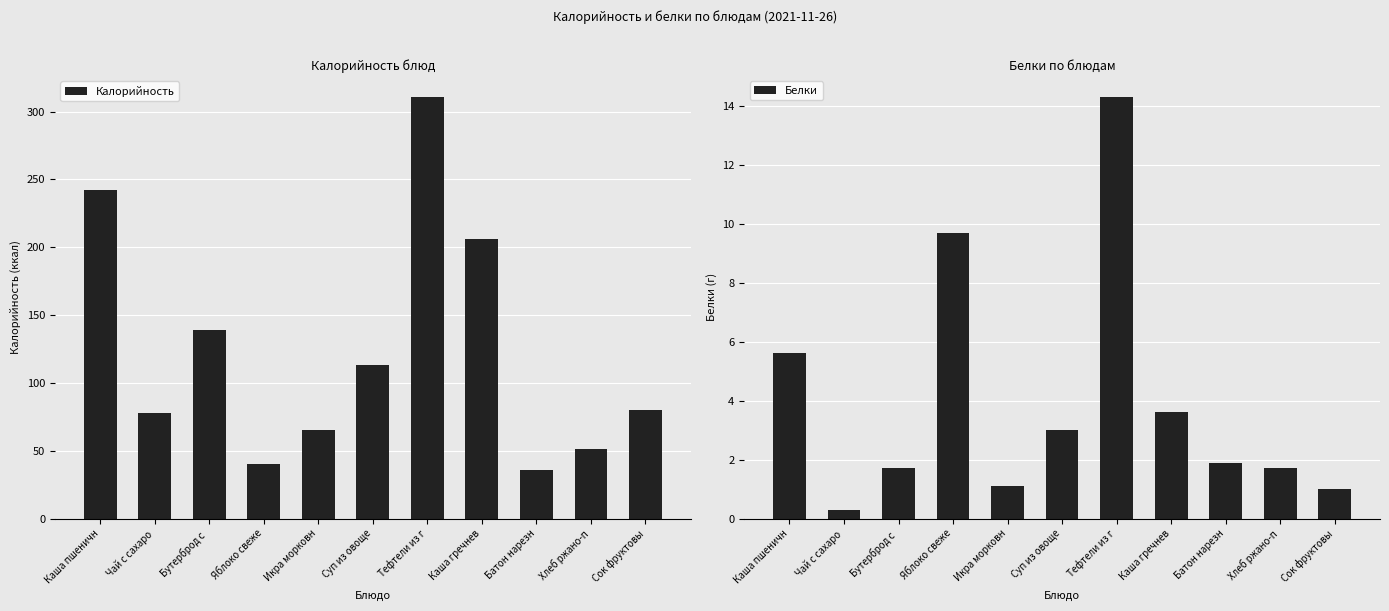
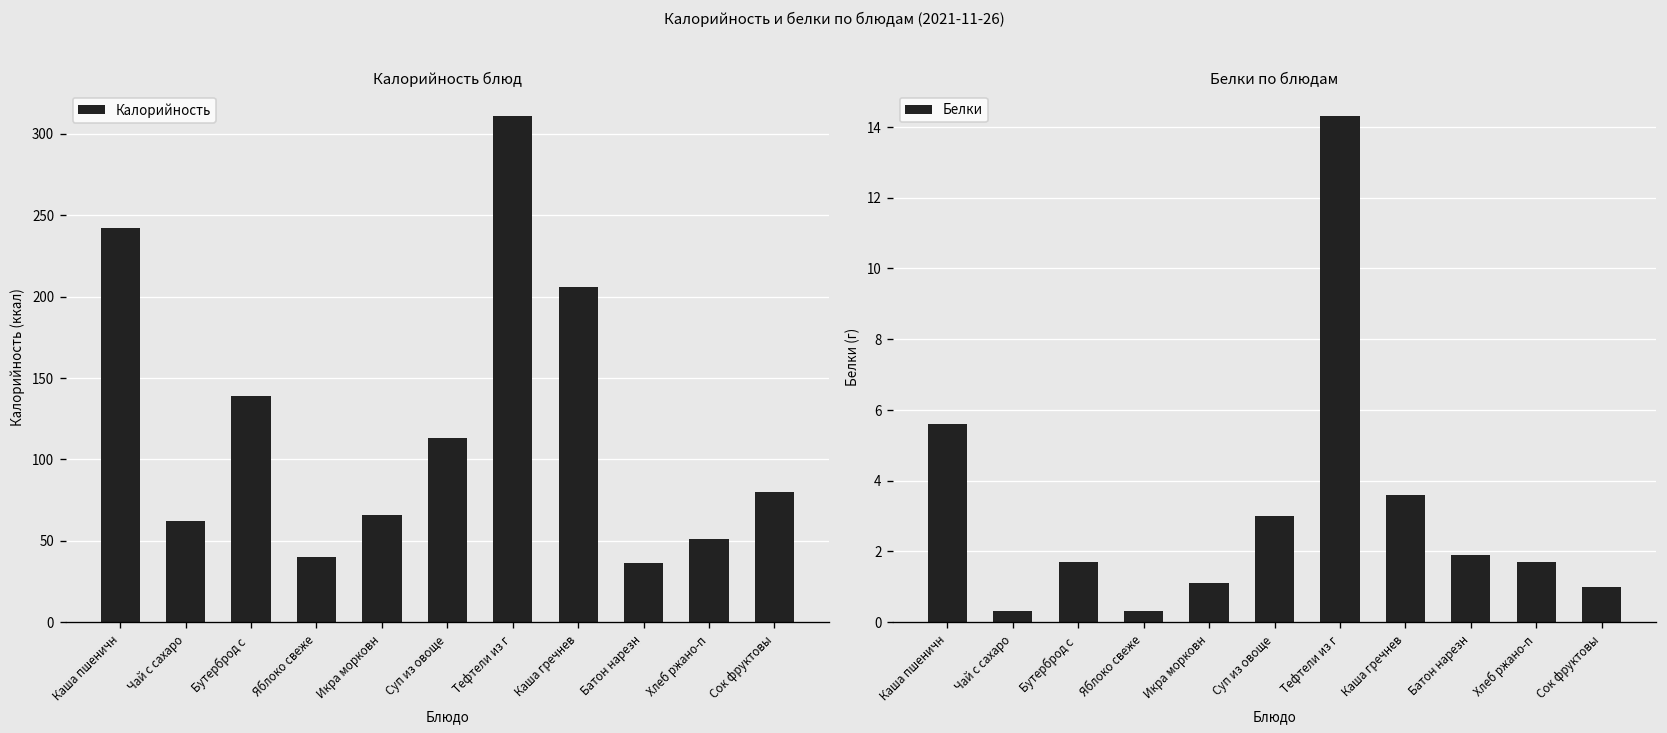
  {
    "Калорийность блюд": {
      "Каша пшеничн": 242,
-     "Чай с сахаро": 78,
+     "Чай с сахаро": 62,
      "Бутерброд с": 139,
      "Яблоко свеже": 40,
      "Икра морковн": 66,
      "Суп из овоще": 113,
      "Тефтели из г": 311,
      "Каша гречнев": 206,
      "Батон нарезн": 36,
      "Хлеб ржано-п": 51,
      "Сок фруктовы": 80
    },
    "Белки по блюдам": {
      "Каша пшеничн": 5.6,
      "Чай с сахаро": 0.3,
      "Бутерброд с": 1.7,
-     "Яблоко свеже": 9.7,
+     "Яблоко свеже": 0.3,
      "Икра морковн": 1.1,
      "Суп из овоще": 3.0,
      "Тефтели из г": 14.3,
      "Каша гречнев": 3.6,
      "Батон нарезн": 1.9,
      "Хлеб ржано-п": 1.7,
      "Сок фруктовы": 1.0
    }
  }
